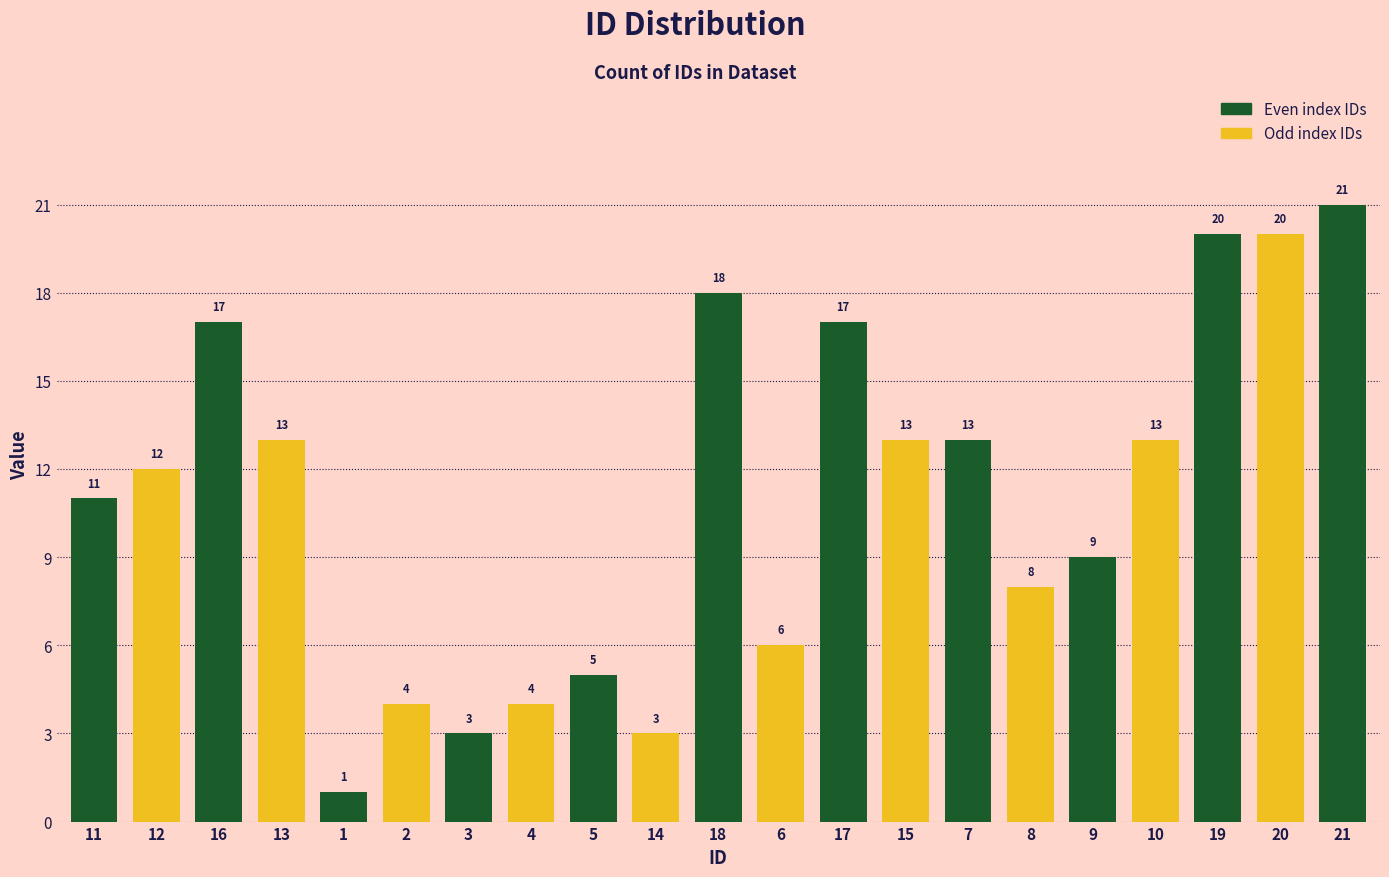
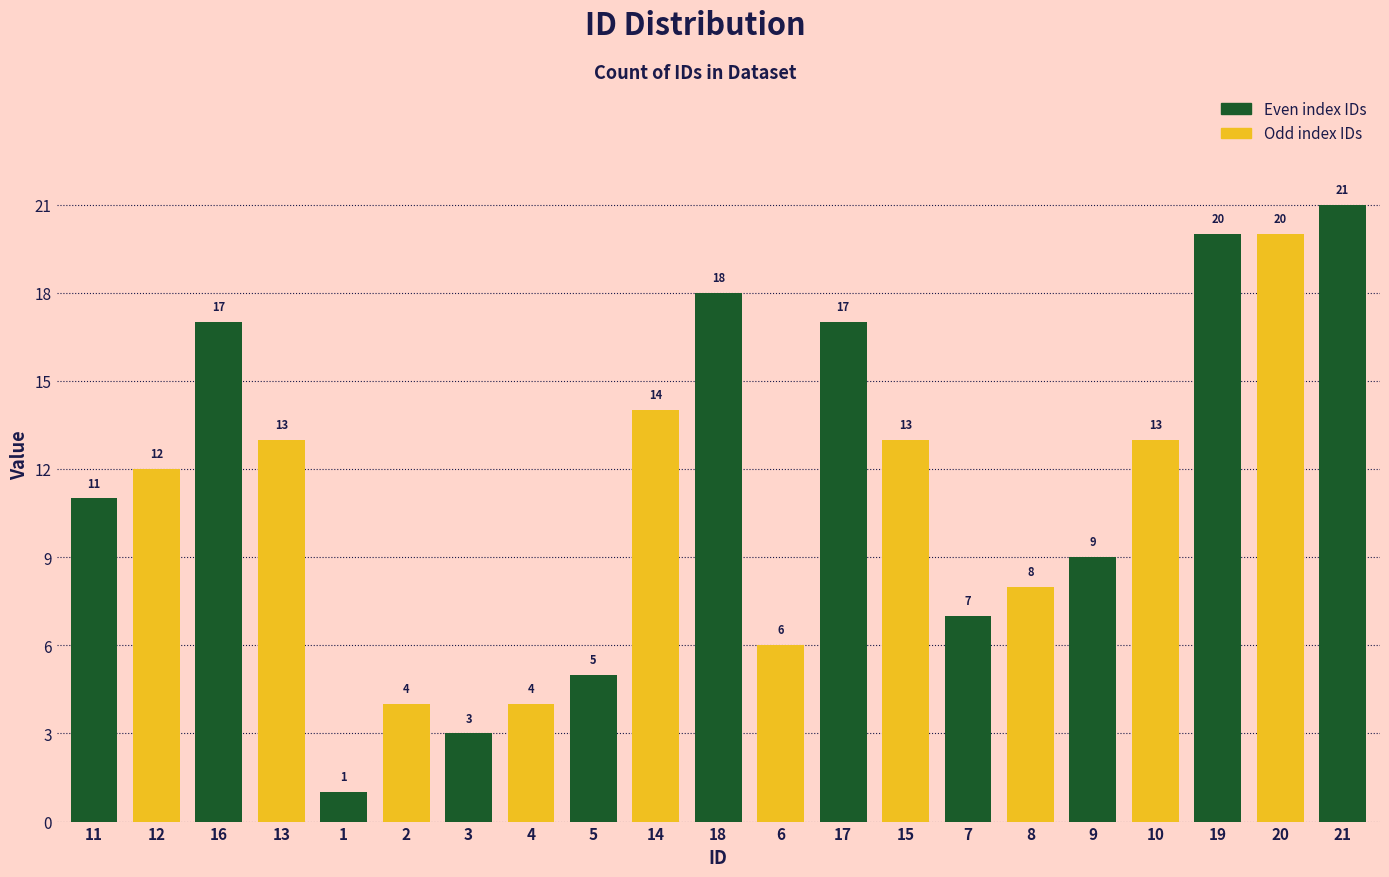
  {
    "11": 11,
    "12": 12,
    "16": 17,
    "13": 13,
    "1": 1,
    "2": 4,
    "3": 3,
    "4": 4,
    "5": 5,
-   "14": 3,
+   "14": 14,
    "18": 18,
    "6": 6,
    "17": 17,
    "15": 13,
-   "7": 13,
+   "7": 7,
    "8": 8,
    "9": 9,
    "10": 13,
    "19": 20,
    "20": 20,
    "21": 21
  }
